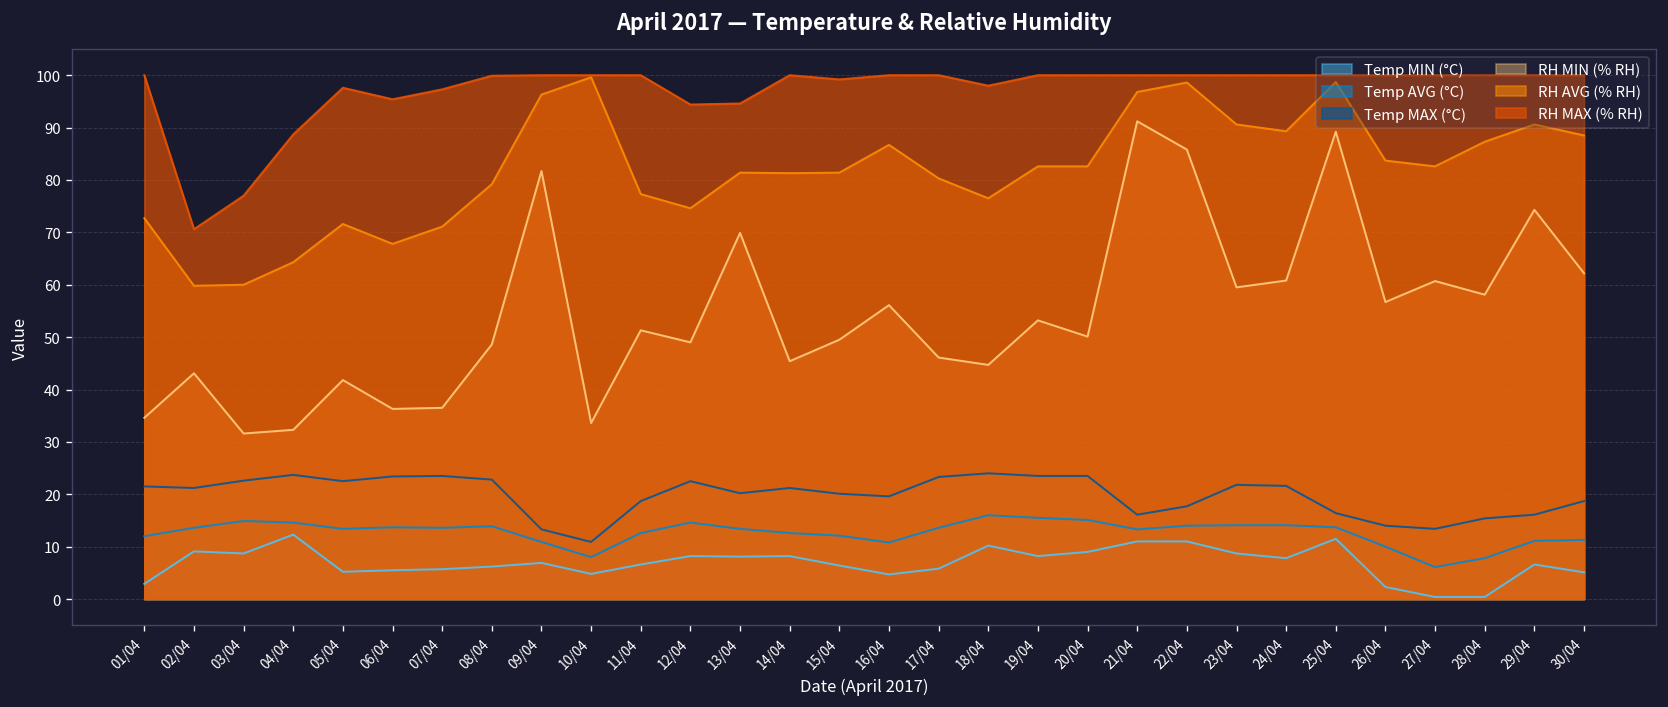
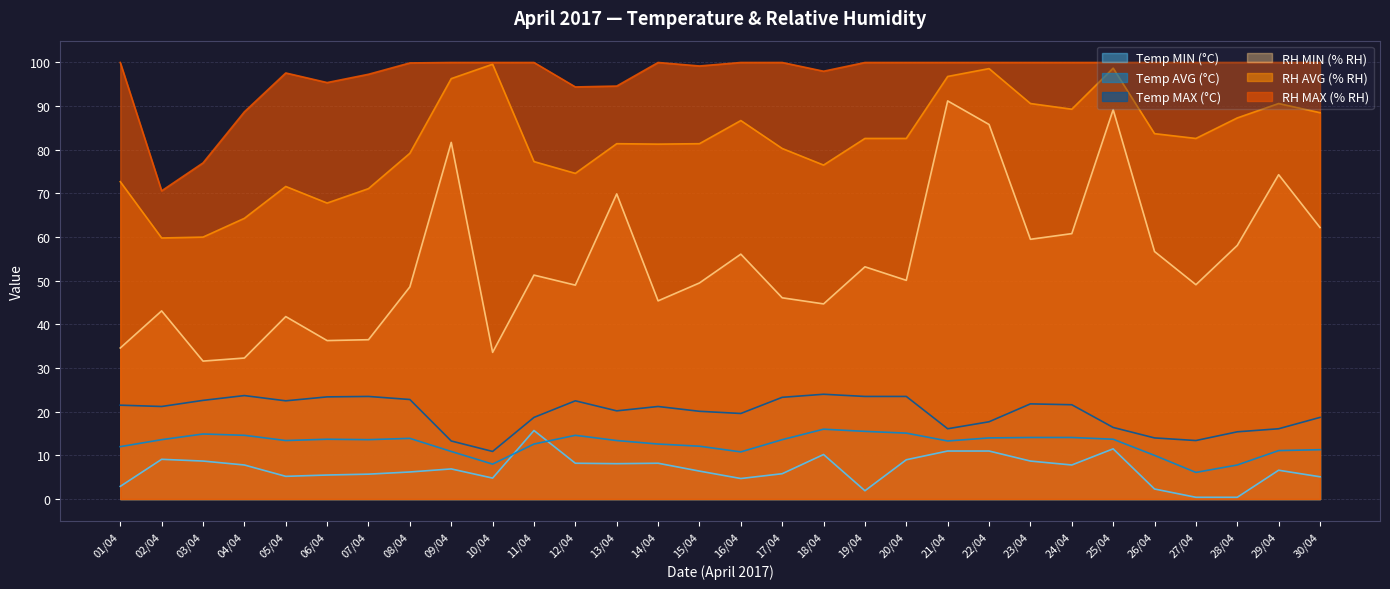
  {
    "Temp MIN (°C)": {
      "01/04": 3,
      "02/04": 9,
      "03/04": 9,
-     "04/04": 12,
+     "04/04": 8,
      "05/04": 5,
      "06/04": 6,
      "07/04": 6,
      "08/04": 6,
      "09/04": 7,
      "10/04": 5,
-     "11/04": 7,
+     "11/04": 16,
      "12/04": 8,
      "13/04": 8,
      "14/04": 8,
      "15/04": 6,
      "16/04": 5,
      "17/04": 6,
      "18/04": 10,
-     "19/04": 8,
+     "19/04": 2,
      "20/04": 9,
      "21/04": 11,
      "22/04": 11,
      "23/04": 9,
      "24/04": 8,
      "25/04": 12,
      "26/04": 2,
      "27/04": 0,
      "28/04": 0,
      "29/04": 7,
      "30/04": 5
    },
    "RH MIN (% RH)": {
      "01/04": 35,
      "02/04": 43,
      "03/04": 32,
      "04/04": 32,
      "05/04": 42,
      "06/04": 36,
      "07/04": 37,
      "08/04": 49,
      "09/04": 82,
      "10/04": 34,
      "11/04": 51,
      "12/04": 49,
      "13/04": 70,
      "14/04": 45,
      "15/04": 50,
      "16/04": 56,
      "17/04": 46,
      "18/04": 45,
      "19/04": 53,
      "20/04": 50,
      "21/04": 91,
      "22/04": 86,
      "23/04": 60,
      "24/04": 61,
      "25/04": 89,
      "26/04": 57,
-     "27/04": 61,
+     "27/04": 49,
      "28/04": 58,
      "29/04": 74,
      "30/04": 62
    }
  }
